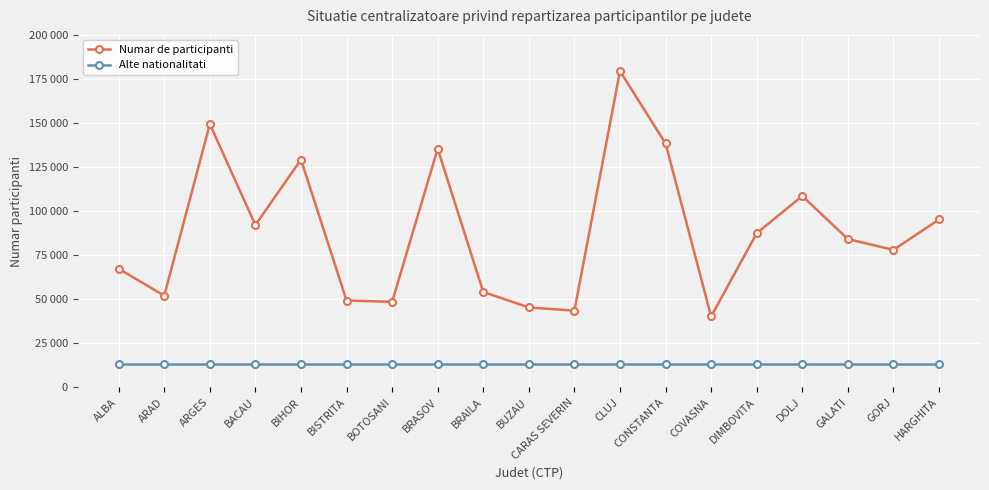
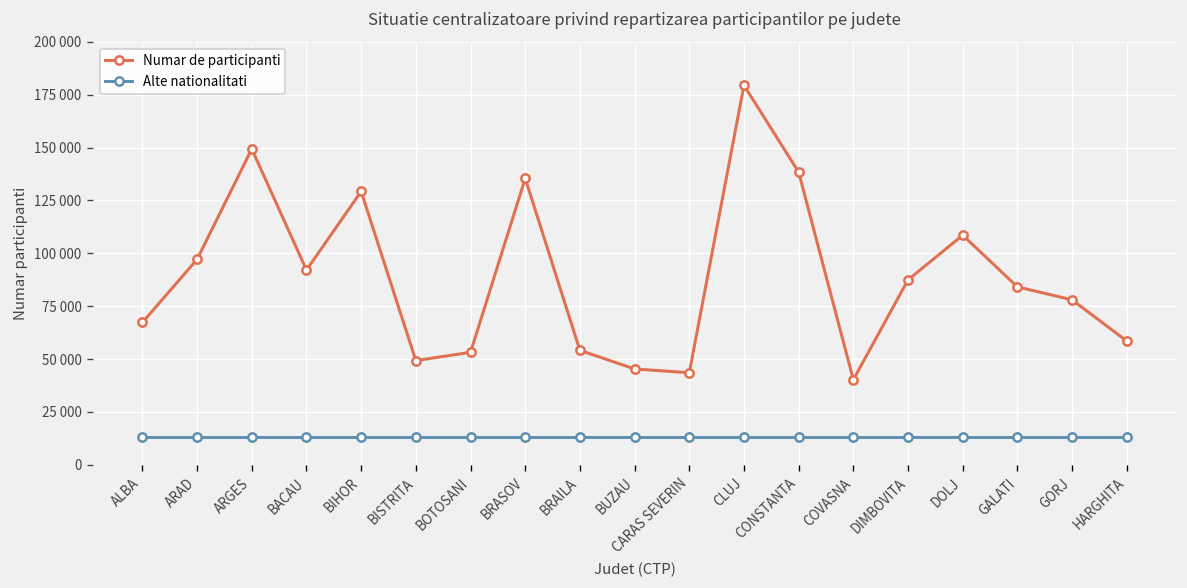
  {
    "Numar de participanti": {
      "ALBA": 67000,
-     "ARAD": 52000,
+     "ARAD": 97000,
      "ARGES": 149000,
      "BACAU": 92000,
      "BIHOR": 129000,
      "BISTRITA": 49000,
-     "BOTOSANI": 48000,
+     "BOTOSANI": 53000,
      "BRASOV": 135000,
      "BRAILA": 54000,
      "BUZAU": 45000,
      "CARAS SEVERIN": 44000,
      "CLUJ": 179000,
      "CONSTANTA": 138000,
      "COVASNA": 40000,
      "DIMBOVITA": 87000,
      "DOLJ": 109000,
      "GALATI": 84000,
      "GORJ": 78000,
-     "HARGHITA": 95000
+     "HARGHITA": 59000
    },
    "Alte nationalitati": {
      "ALBA": 13000,
      "ARAD": 13000,
      "ARGES": 13000,
      "BACAU": 13000,
      "BIHOR": 13000,
      "BISTRITA": 13000,
      "BOTOSANI": 13000,
      "BRASOV": 13000,
      "BRAILA": 13000,
      "BUZAU": 13000,
      "CARAS SEVERIN": 13000,
      "CLUJ": 13000,
      "CONSTANTA": 13000,
      "COVASNA": 13000,
      "DIMBOVITA": 13000,
      "DOLJ": 13000,
      "GALATI": 13000,
      "GORJ": 13000,
      "HARGHITA": 13000
    }
  }
